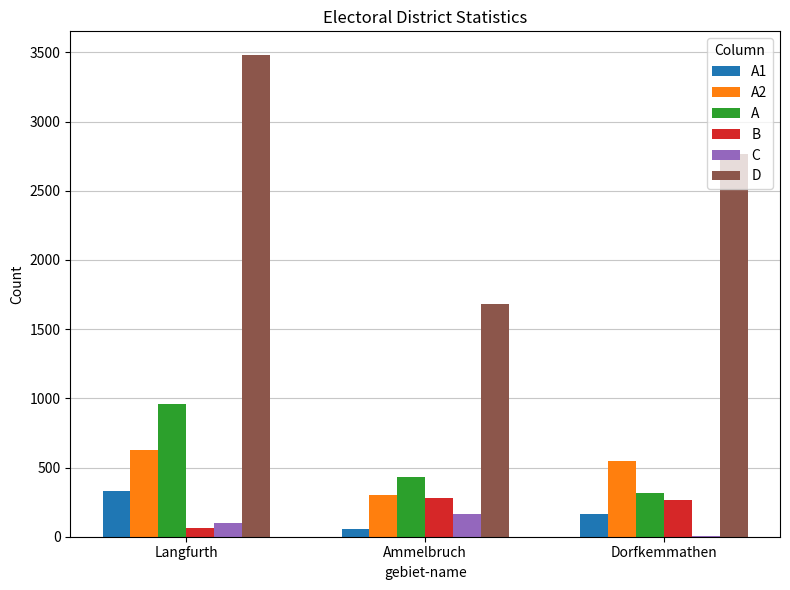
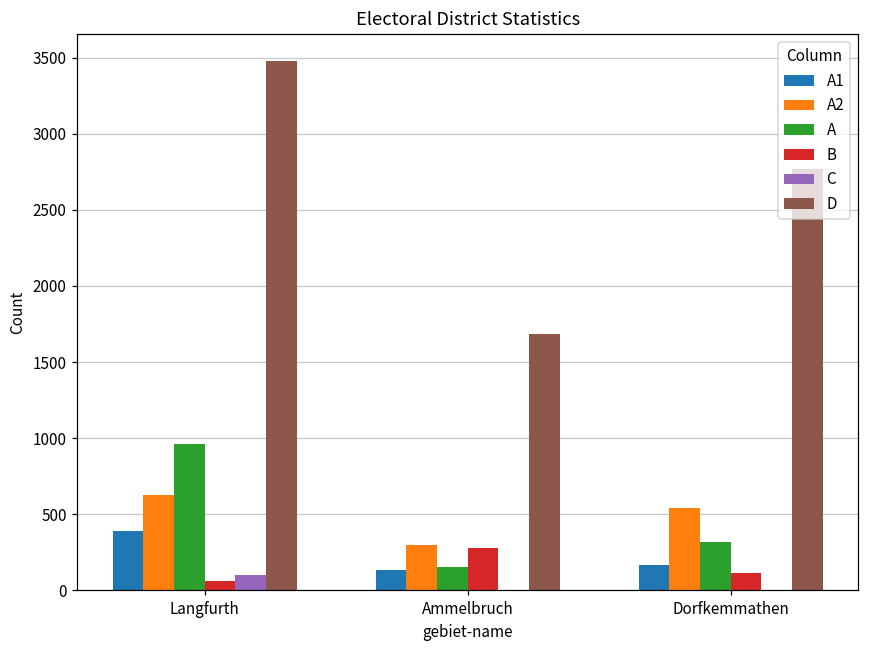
  {
    "A1": {
-     "Langfurth": 330,
-     "Ammelbruch": 60,
+     "Langfurth": 390,
+     "Ammelbruch": 130,
      "Dorfkemmathen": 160
    },
    "A2": {
      "Langfurth": 630,
      "Ammelbruch": 300,
      "Dorfkemmathen": 540
    },
    "A": {
      "Langfurth": 960,
-     "Ammelbruch": 430,
+     "Ammelbruch": 150,
      "Dorfkemmathen": 320
    },
    "B": {
      "Langfurth": 60,
      "Ammelbruch": 280,
-     "Dorfkemmathen": 270
+     "Dorfkemmathen": 110
    },
    "C": {
      "Langfurth": 100,
-     "Ammelbruch": 160
+     "Ammelbruch": 0
    },
    "D": {
      "Langfurth": 3480,
      "Ammelbruch": 1690
    }
  }
